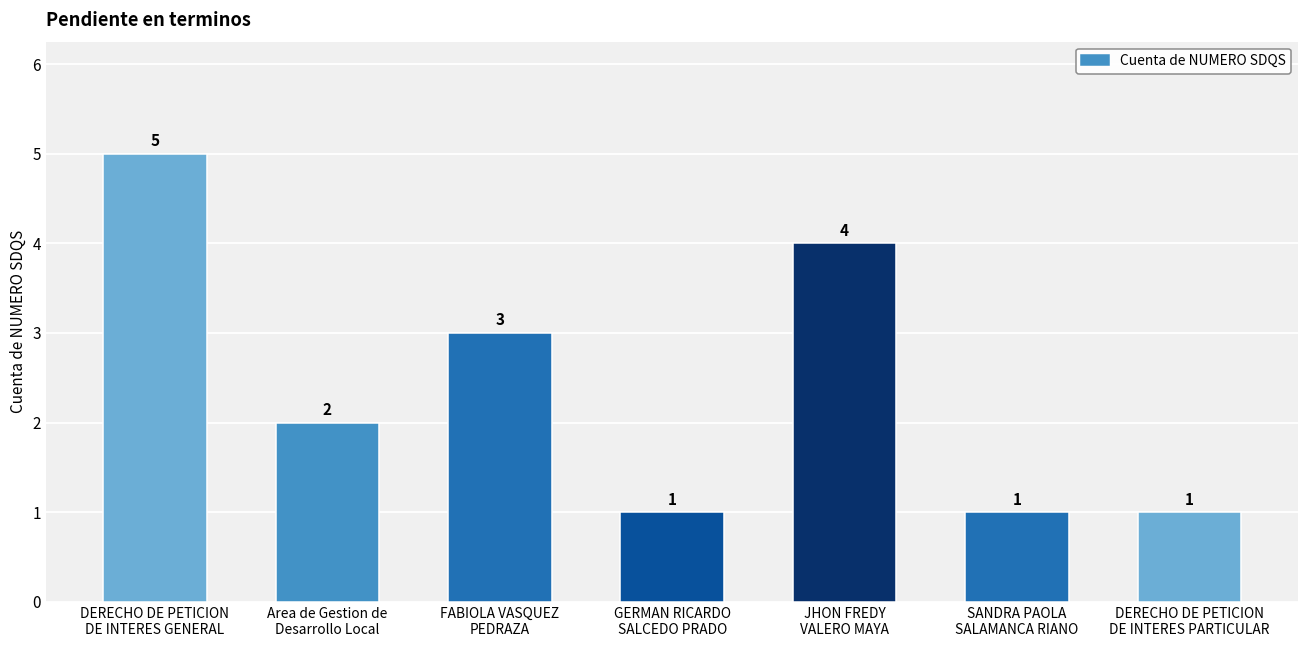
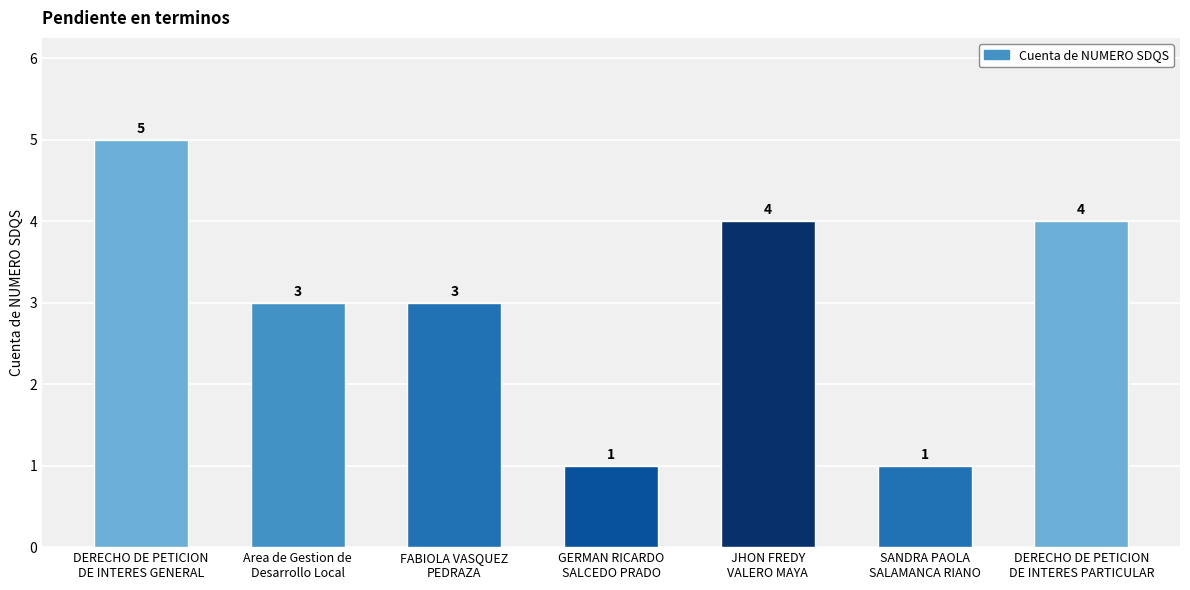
  {
    "DERECHO DE PETICION DE INTERES GENERAL": 5,
-   "Area de Gestion de Desarrollo Local": 2,
+   "Area de Gestion de Desarrollo Local": 3,
    "FABIOLA VASQUEZ PEDRAZA": 3,
    "GERMAN RICARDO SALCEDO PRADO": 1,
    "JHON FREDY VALERO MAYA": 4,
    "SANDRA PAOLA SALAMANCA RIANO": 1,
-   "DERECHO DE PETICION DE INTERES PARTICULAR": 1
+   "DERECHO DE PETICION DE INTERES PARTICULAR": 4
  }
